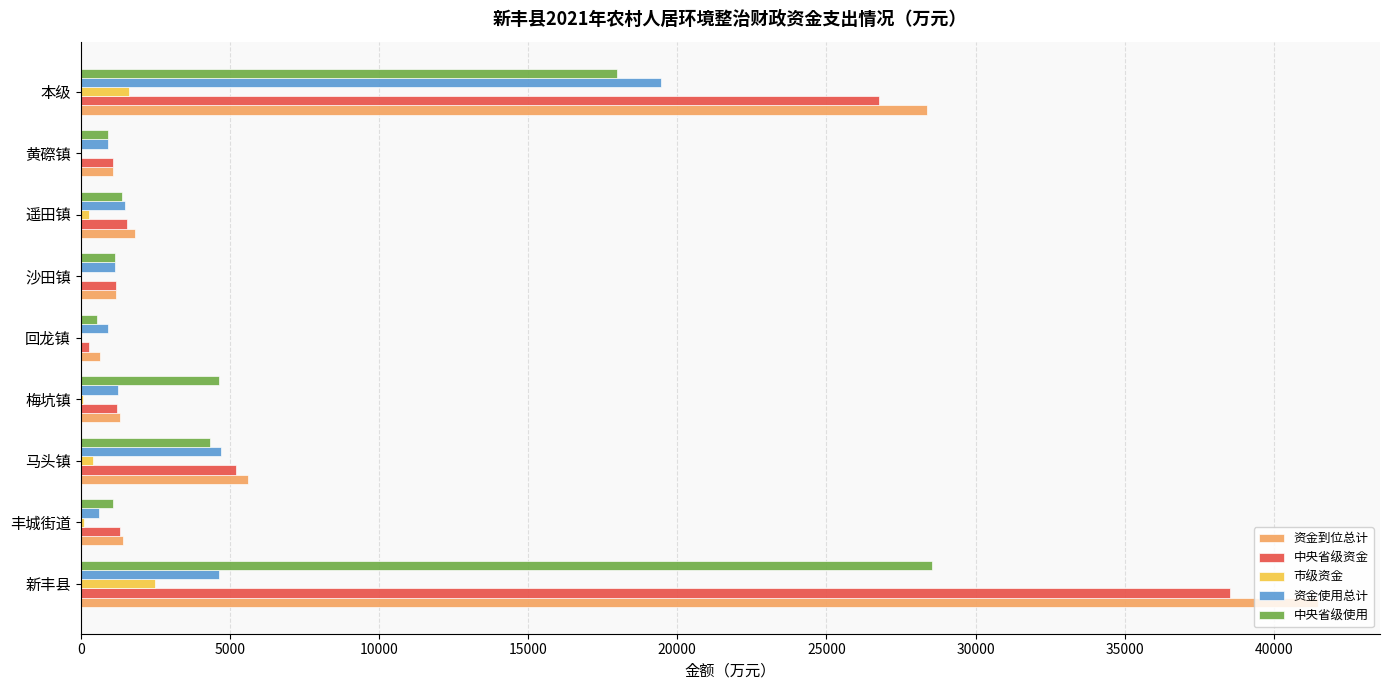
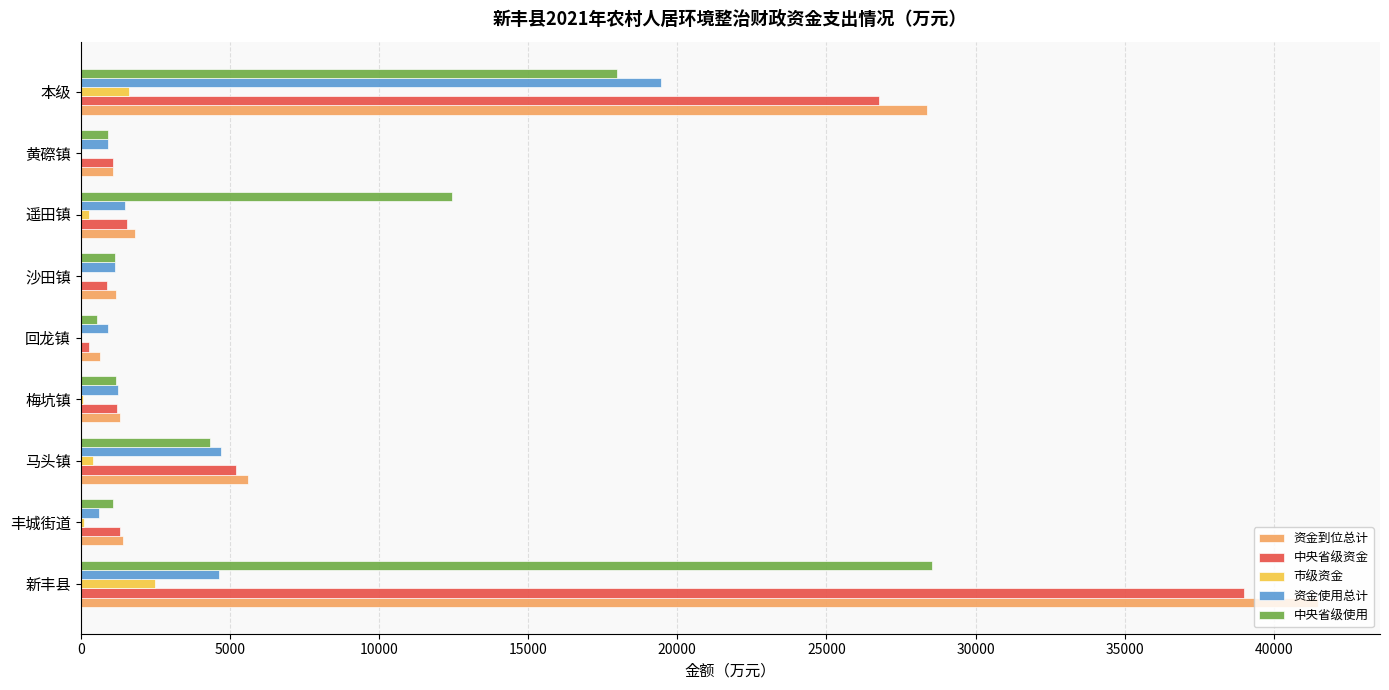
  {
    "中央省级资金": {
      "本级": 26800,
      "黄磜镇": 1100,
      "遥田镇": 1600,
-     "沙田镇": 1200,
+     "沙田镇": 900,
      "回龙镇": 300,
      "梅坑镇": 1200,
      "马头镇": 5200,
      "丰城街道": 1300,
-     "新丰县": 38500
+     "新丰县": 39000
    },
    "资金使用总计": {
      "本级": 19500,
      "黄磜镇": 900,
      "遥田镇": 1500,
      "沙田镇": 1100,
      "回龙镇": 900,
      "梅坑镇": 1200,
      "马头镇": 4700,
      "丰城街道": 600,
      "新丰县": 4600
    },
    "中央省级使用": {
      "本级": 18000,
      "黄磜镇": 900,
-     "遥田镇": 1400,
+     "遥田镇": 12400,
      "沙田镇": 1100,
      "回龙镇": 600,
-     "梅坑镇": 4600,
+     "梅坑镇": 1200,
      "马头镇": 4300,
      "丰城街道": 1100,
      "新丰县": 28500
    }
  }
